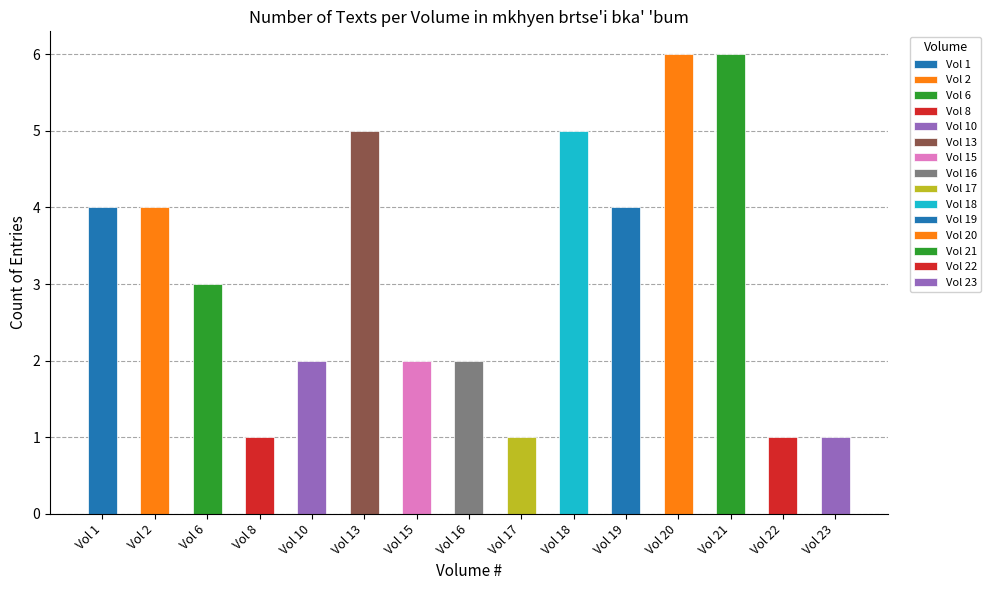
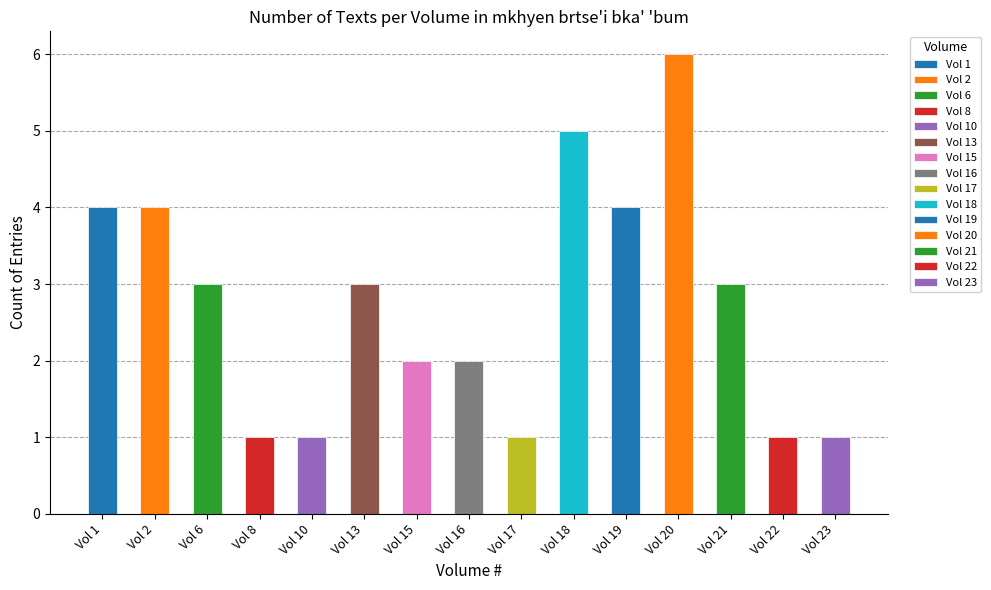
  {
    "Vol 1": 4,
    "Vol 2": 4,
    "Vol 6": 3,
    "Vol 8": 1,
-   "Vol 10": 2,
-   "Vol 13": 5,
+   "Vol 10": 1,
+   "Vol 13": 3,
    "Vol 15": 2,
    "Vol 16": 2,
    "Vol 17": 1,
    "Vol 18": 5,
    "Vol 19": 4,
    "Vol 20": 6,
-   "Vol 21": 6,
+   "Vol 21": 3,
    "Vol 22": 1,
    "Vol 23": 1
  }
